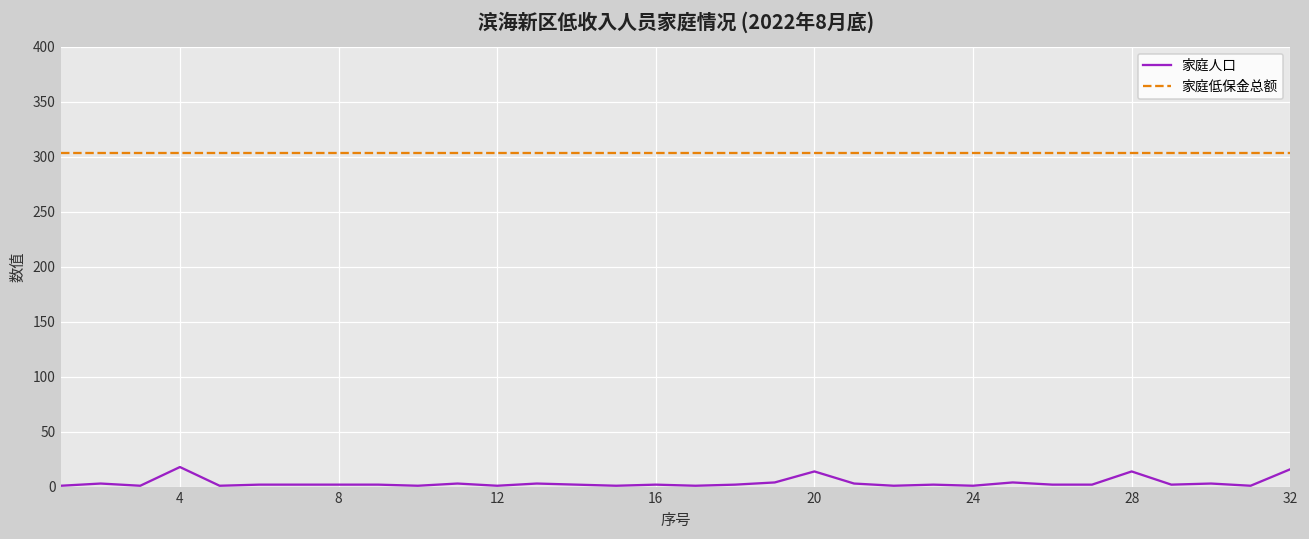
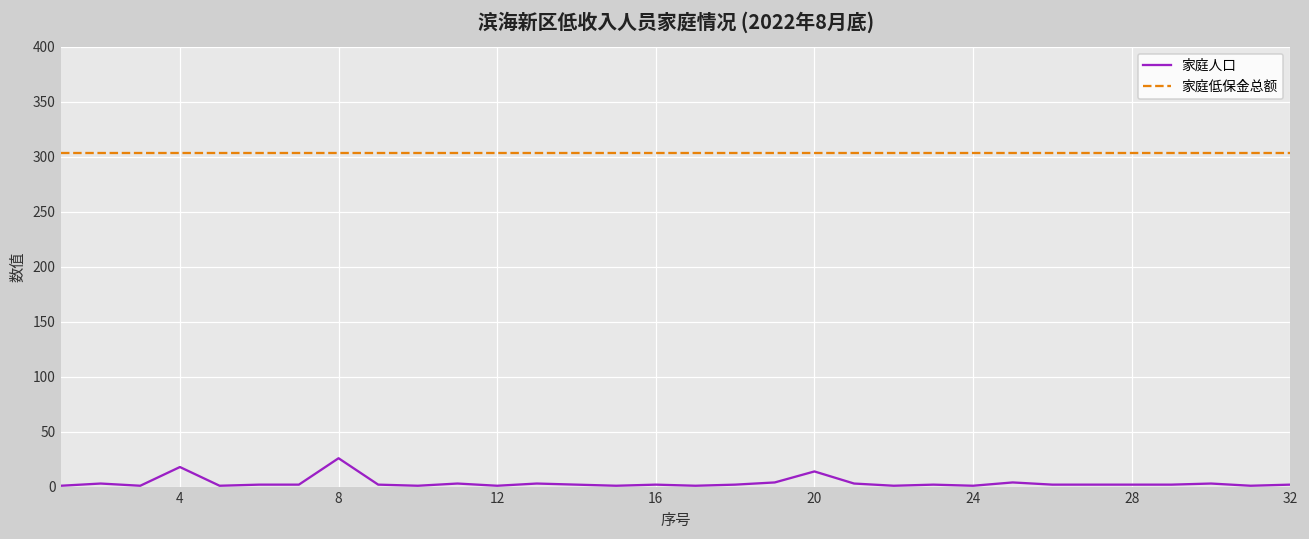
  {
    "家庭人口": {
      "4": 18,
-     "8": 2,
+     "8": 26,
      "12": 1,
      "16": 2,
      "20": 14,
      "24": 1,
-     "28": 14,
-     "32": 16
+     "28": 2,
+     "32": 2
    },
    "家庭低保金总额": {
      "4": 303,
      "8": 303,
      "12": 303,
      "16": 303,
      "20": 303,
      "24": 303,
      "28": 303,
      "32": 303
    }
  }
